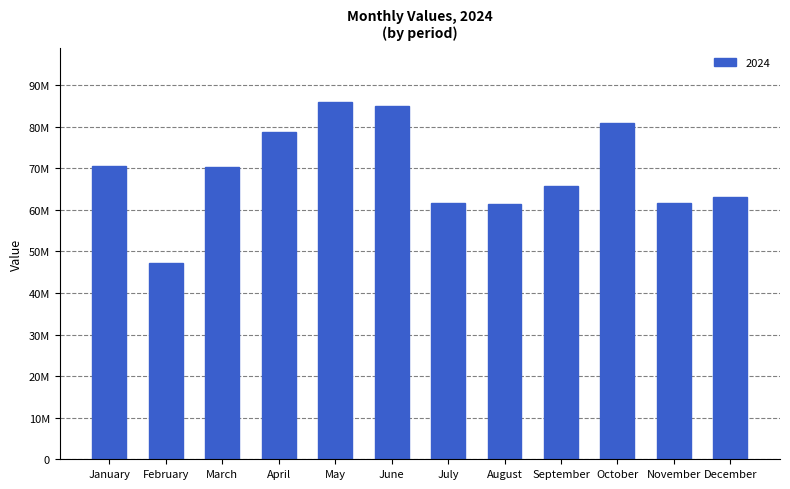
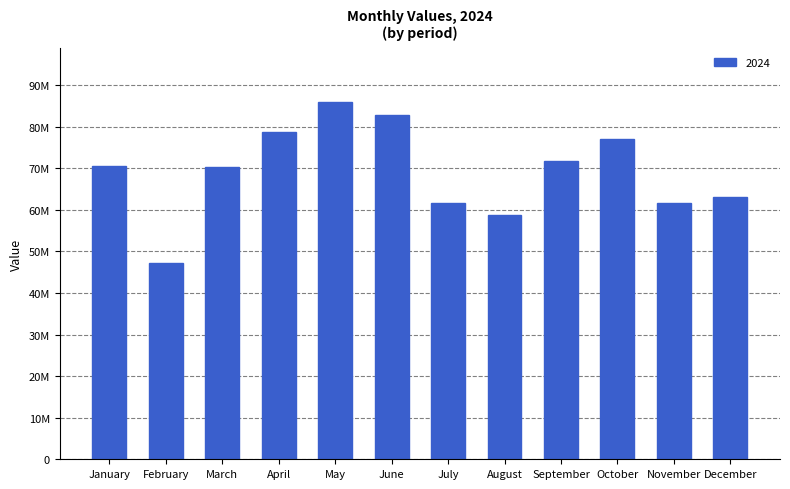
  {
    "January": 71000000,
    "February": 47000000,
    "March": 70000000,
    "April": 79000000,
    "May": 86000000,
-   "June": 85000000,
+   "June": 83000000,
    "July": 62000000,
-   "August": 61000000,
-   "September": 66000000,
-   "October": 81000000,
+   "August": 59000000,
+   "September": 72000000,
+   "October": 77000000,
    "November": 62000000,
    "December": 63000000
  }
